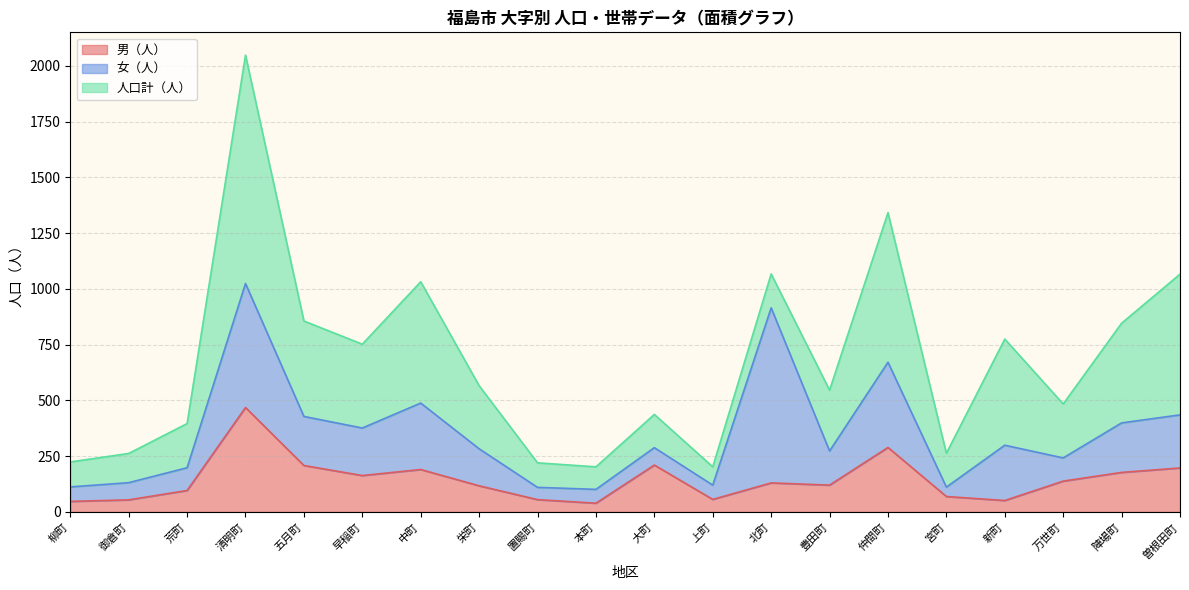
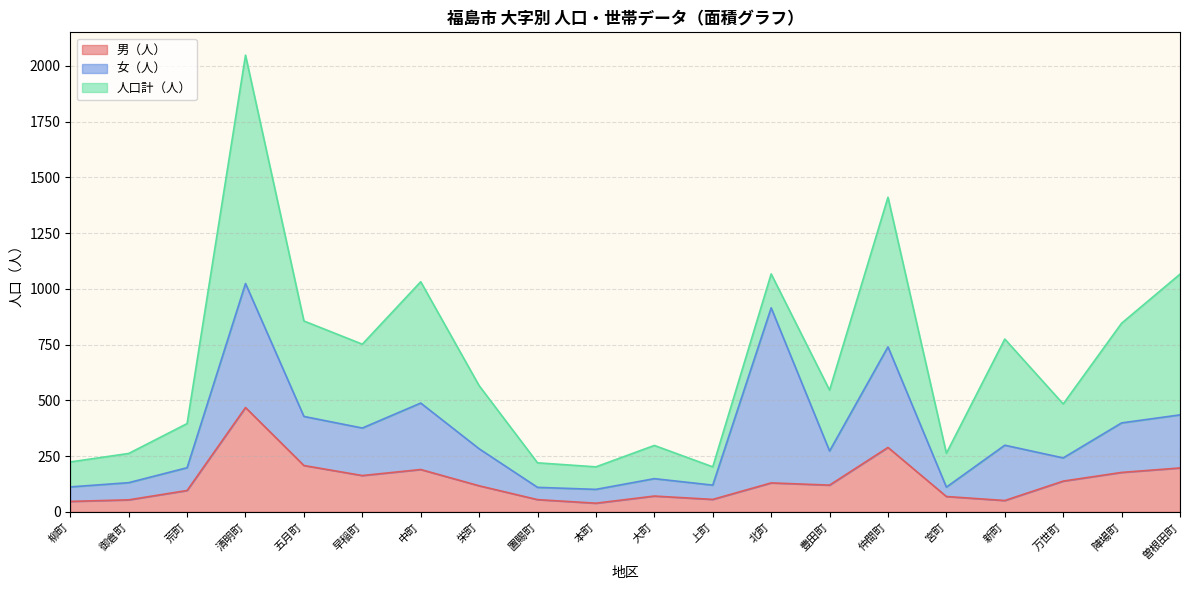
  {
    "男（人）": {
      "柳町": 50,
      "御倉町": 50,
      "荒町": 100,
      "清明町": 470,
      "五月町": 210,
      "早稲町": 160,
      "中町": 190,
      "栄町": 120,
      "置賜町": 60,
      "本町": 40,
-     "大町": 210,
+     "大町": 70,
      "上町": 60,
      "北町": 130,
      "豊田町": 120,
      "仲間町": 290,
      "宮町": 70,
      "新町": 50,
      "万世町": 140,
      "陣場町": 180,
      "曽根田町": 200
    },
    "女（人）": {
      "柳町": 70,
      "御倉町": 80,
      "荒町": 100,
      "清明町": 560,
      "五月町": 220,
      "早稲町": 210,
      "中町": 300,
      "栄町": 170,
      "置賜町": 60,
      "本町": 60,
      "大町": 80,
      "上町": 60,
      "北町": 790,
      "豊田町": 150,
-     "仲間町": 380,
+     "仲間町": 450,
      "宮町": 40,
      "新町": 250,
      "万世町": 100,
      "陣場町": 220,
      "曽根田町": 240
    },
    "人口計（人）": {
      "柳町": 110,
      "御倉町": 130,
      "荒町": 200,
      "清明町": 1020,
      "五月町": 430,
      "早稲町": 380,
      "中町": 540,
      "栄町": 280,
      "置賜町": 110,
      "本町": 100,
      "大町": 150,
      "上町": 80,
      "北町": 150,
      "豊田町": 270,
      "仲間町": 670,
      "宮町": 150,
      "新町": 480,
      "万世町": 240,
      "陣場町": 450,
      "曽根田町": 630
    }
  }
